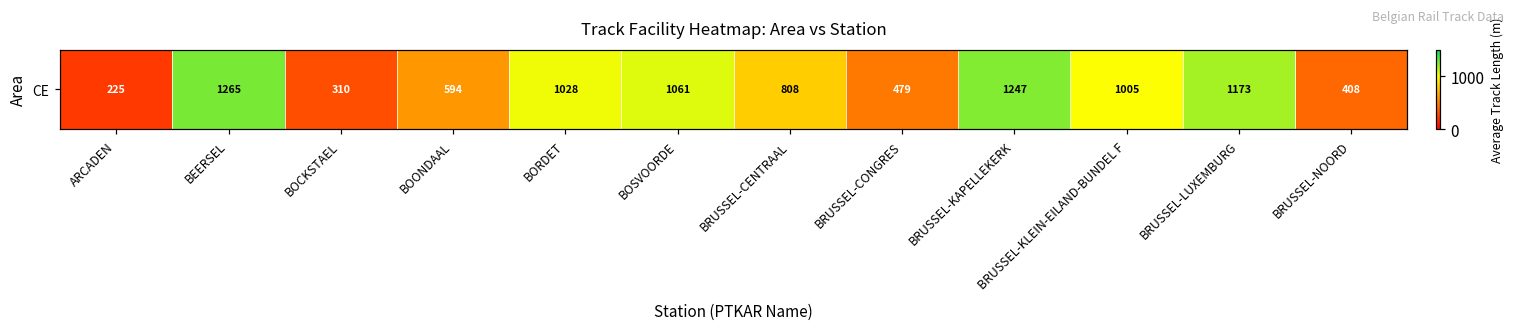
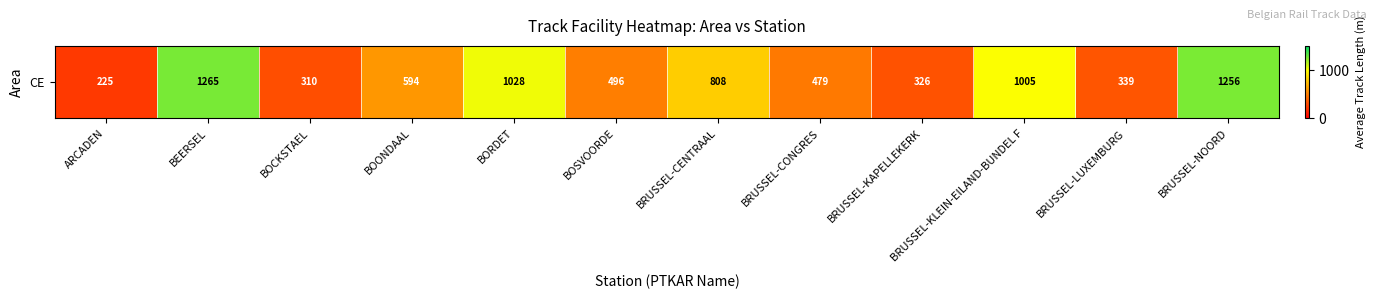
  {
    "CE": {
      "ARCADEN": 225,
      "BEERSEL": 1265,
      "BOCKSTAEL": 310,
      "BOONDAAL": 594,
      "BORDET": 1028,
-     "BOSVOORDE": 1061,
+     "BOSVOORDE": 496,
      "BRUSSEL-CENTRAAL": 808,
      "BRUSSEL-CONGRES": 479,
-     "BRUSSEL-KAPELLEKERK": 1247,
+     "BRUSSEL-KAPELLEKERK": 326,
      "BRUSSEL-KLEIN-EILAND-BUNDEL F": 1005,
-     "BRUSSEL-LUXEMBURG": 1173,
-     "BRUSSEL-NOORD": 408
+     "BRUSSEL-LUXEMBURG": 339,
+     "BRUSSEL-NOORD": 1256
    }
  }
